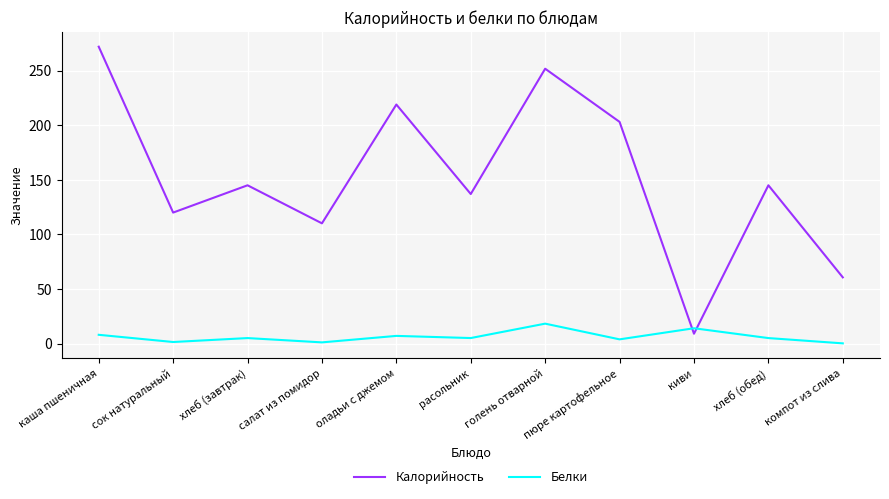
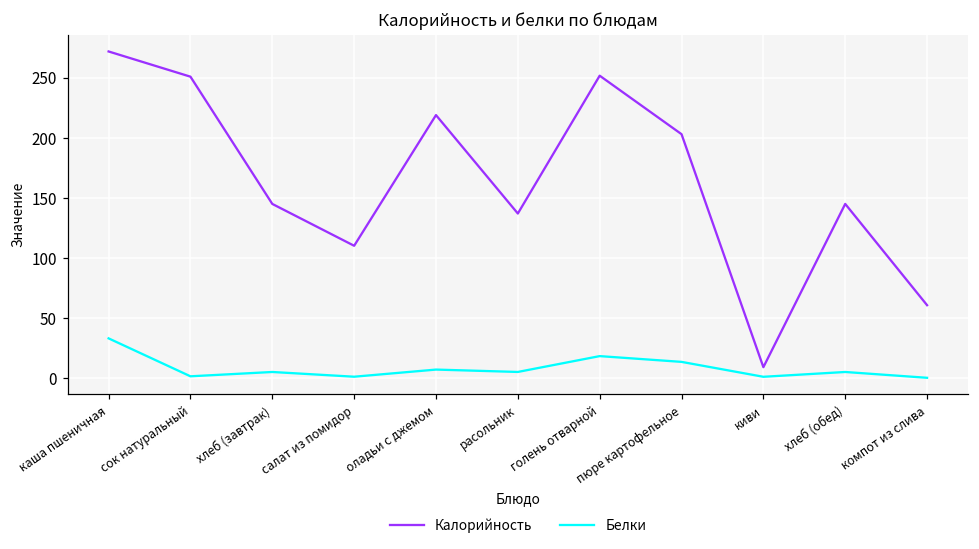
  {
    "Калорийность": {
      "каша пшеничная": 272,
-     "сок натуральный": 120,
+     "сок натуральный": 251,
      "хлеб (завтрак)": 145,
      "салат из помидор": 110,
      "оладьи с джемом": 219,
      "расольник": 137,
      "голень отварной": 252,
      "пюре картофельное": 203,
      "киви": 9,
      "хлеб (обед)": 145,
      "компот из слива": 61
    },
    "Белки": {
-     "каша пшеничная": 8,
+     "каша пшеничная": 33,
      "сок натуральный": 1,
      "хлеб (завтрак)": 5,
      "салат из помидор": 1,
      "оладьи с джемом": 7,
      "расольник": 5,
      "голень отварной": 18,
-     "пюре картофельное": 4,
-     "киви": 14,
+     "пюре картофельное": 13,
+     "киви": 1,
      "хлеб (обед)": 5,
      "компот из слива": 0
    }
  }
